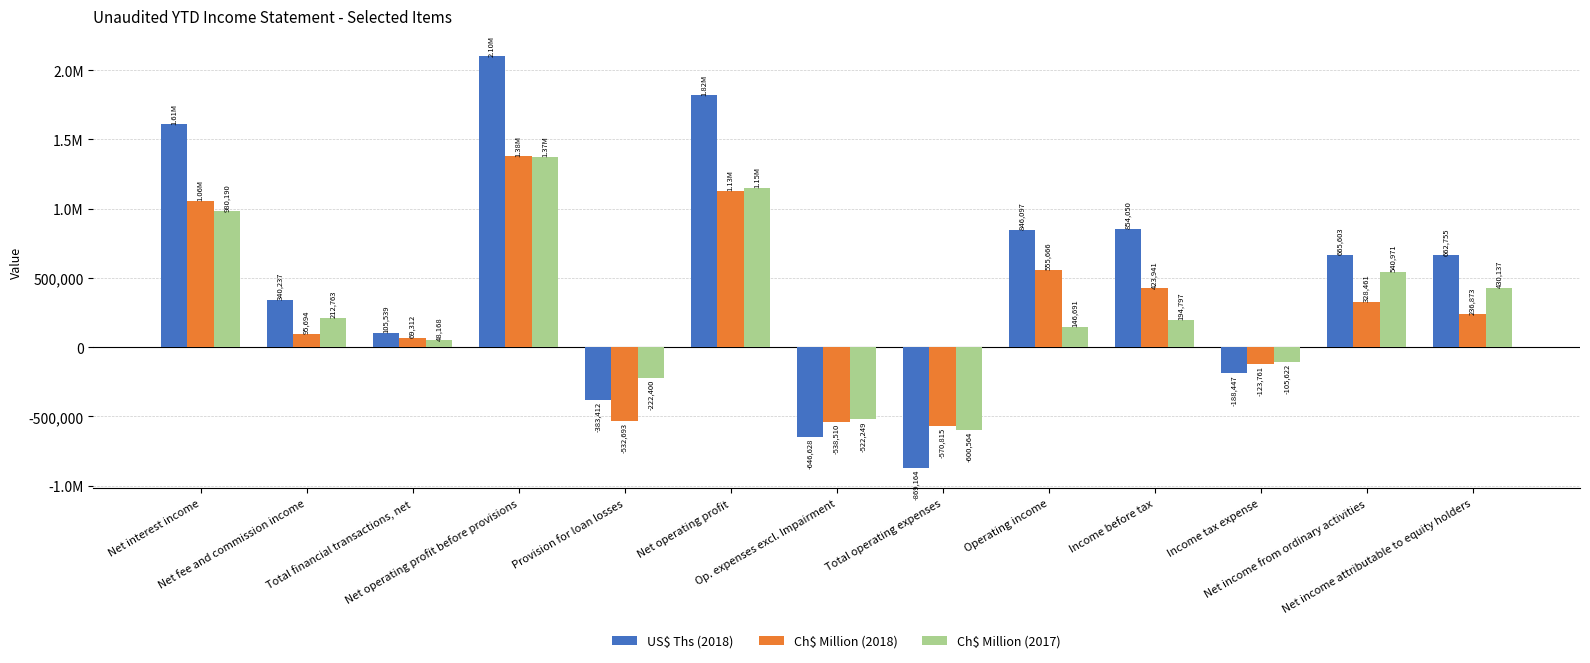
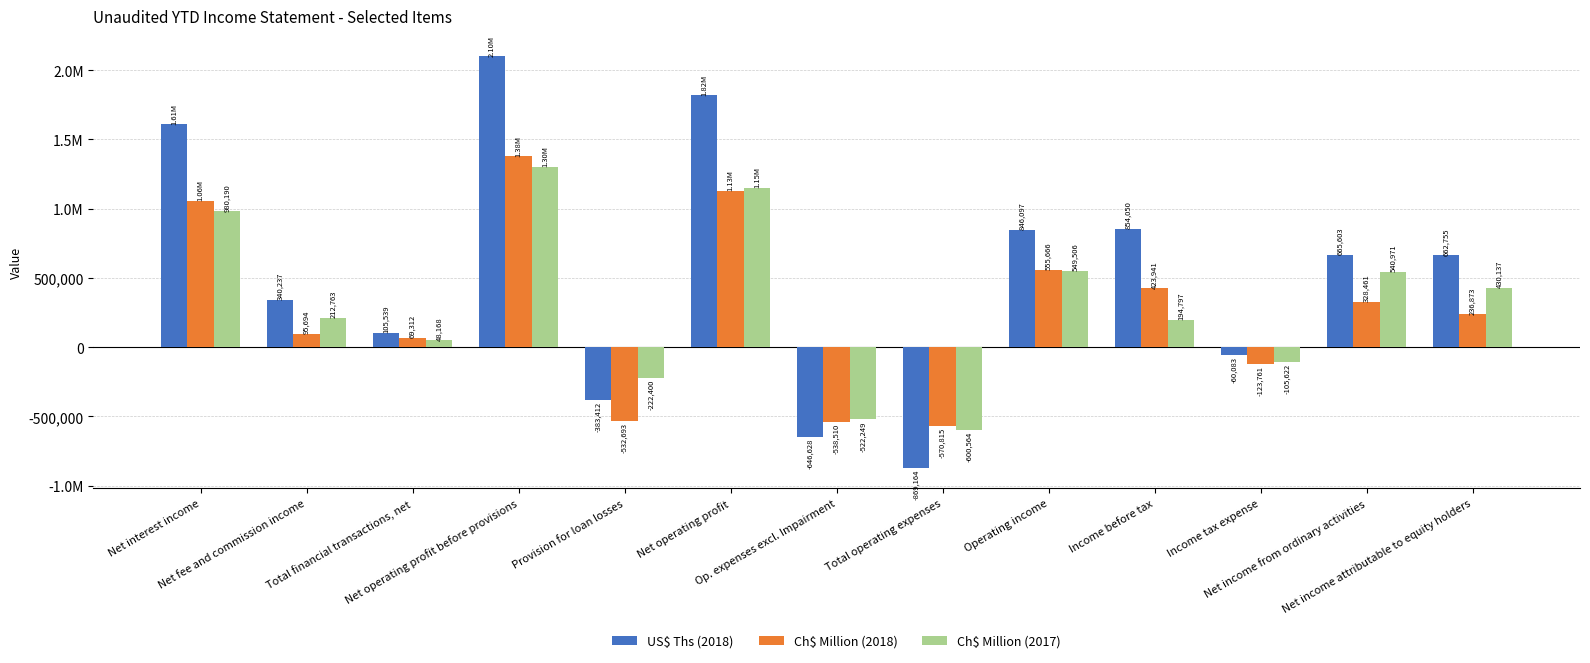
  {
    "US$ Ths (2018)": {
      "Net interest income": "1.61M",
      "Net fee and commission income": "340,237",
      "Total financial transactions, net": "105,539",
      "Net operating profit before provisions": "2.10M",
      "Provision for loan losses": "-383,412",
      "Net operating profit": "1.82M",
      "Op. expenses excl. Impairment": "-646,628",
      "Total operating expenses": "-869,164",
      "Operating income": "846,097",
      "Income before tax": "854,050",
-     "Income tax expense": "-188,447",
+     "Income tax expense": "-60,083",
      "Net income from ordinary activities": "665,603",
      "Net income attributable to equity holders": "662,755"
    },
    "Ch$ Million (2018)": {
      "Net interest income": "1.06M",
      "Net fee and commission income": "95,694",
      "Total financial transactions, net": "69,312",
      "Net operating profit before provisions": "1.38M",
      "Provision for loan losses": "-532,693",
      "Net operating profit": "1.13M",
      "Op. expenses excl. Impairment": "-538,510",
      "Total operating expenses": "-570,815",
      "Operating income": "555,666",
      "Income before tax": "423,941",
      "Income tax expense": "-123,761",
      "Net income from ordinary activities": "328,461",
      "Net income attributable to equity holders": "236,873"
    },
    "Ch$ Million (2017)": {
      "Net interest income": "980,190",
      "Net fee and commission income": "212,763",
      "Total financial transactions, net": "48,168",
-     "Net operating profit before provisions": "1.37M",
+     "Net operating profit before provisions": "1.30M",
      "Provision for loan losses": "-222,400",
      "Net operating profit": "1.15M",
      "Op. expenses excl. Impairment": "-522,249",
      "Total operating expenses": "-600,564",
-     "Operating income": "146,691",
+     "Operating income": "549,506",
      "Income before tax": "194,797",
      "Income tax expense": "-105,622",
      "Net income from ordinary activities": "540,971",
      "Net income attributable to equity holders": "430,137"
    }
  }
